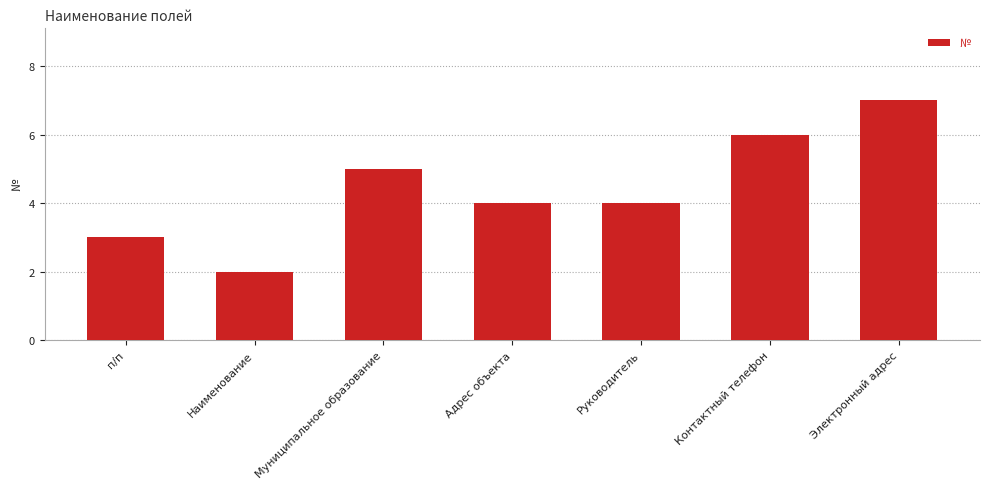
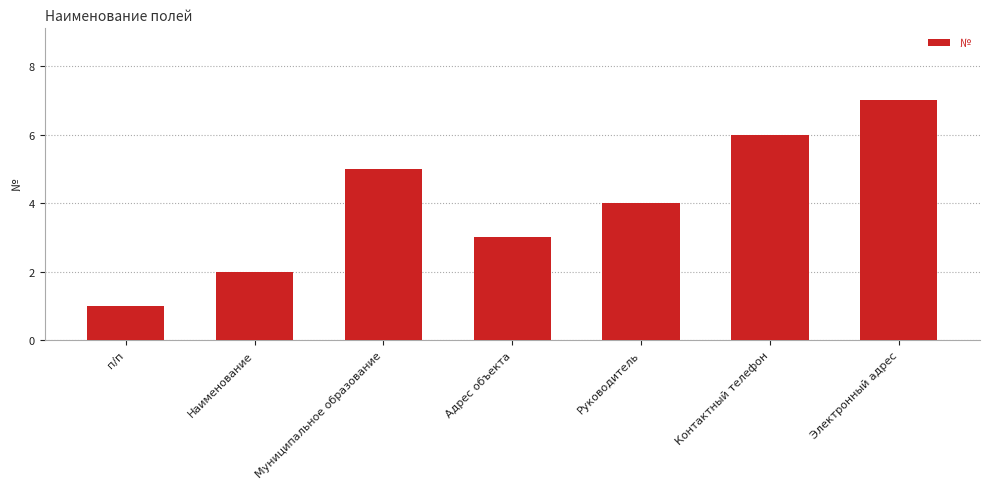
  {
-   "п/п": 3,
+   "п/п": 1,
    "Наименование": 2,
    "Муниципальное образование": 5,
-   "Адрес объекта": 4,
+   "Адрес объекта": 3,
    "Руководитель": 4,
    "Контактный телефон": 6,
    "Электронный адрес": 7
  }
